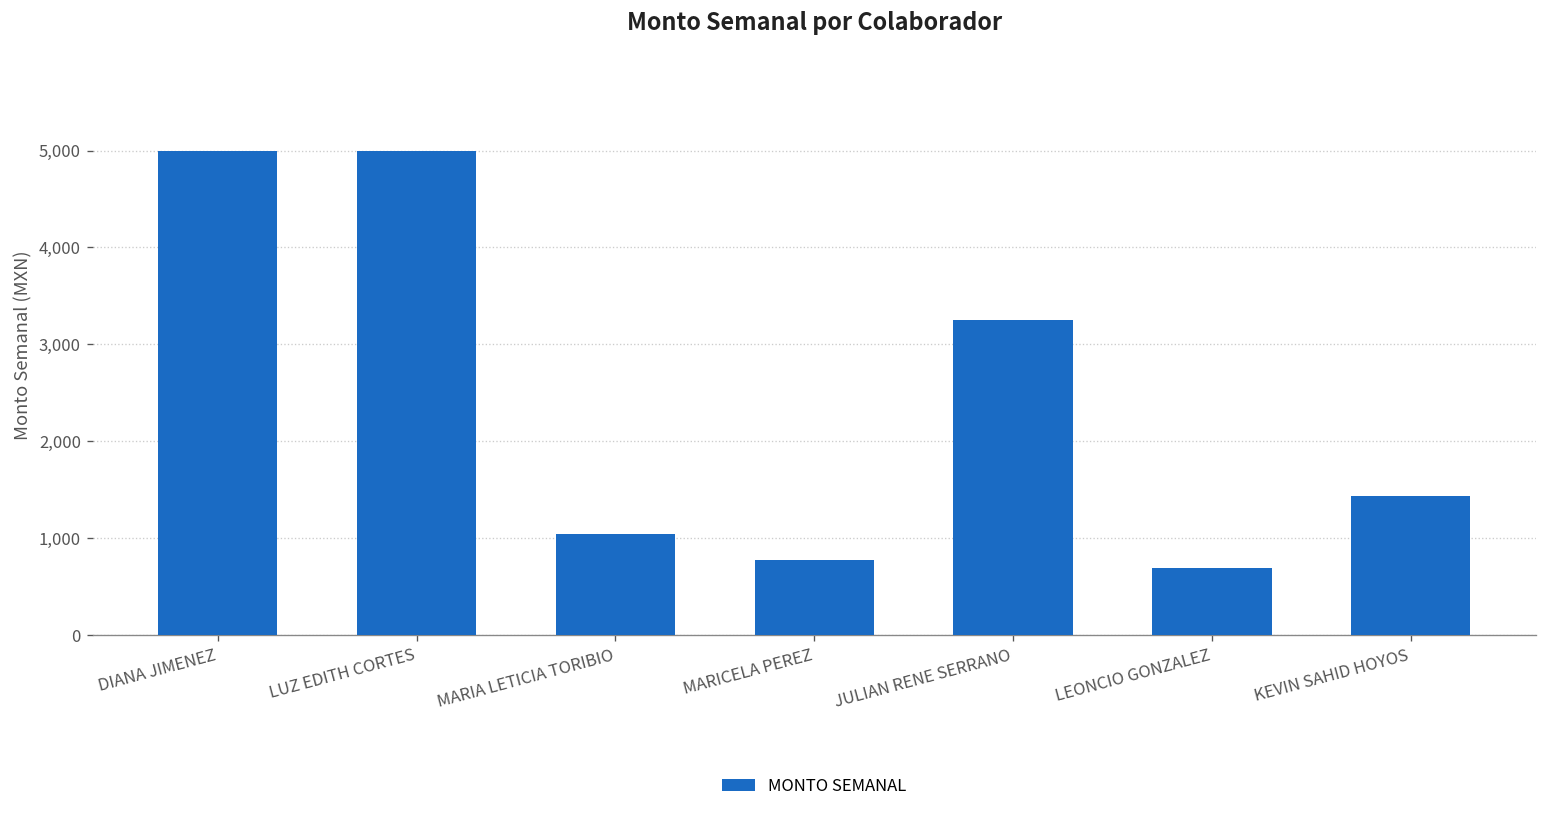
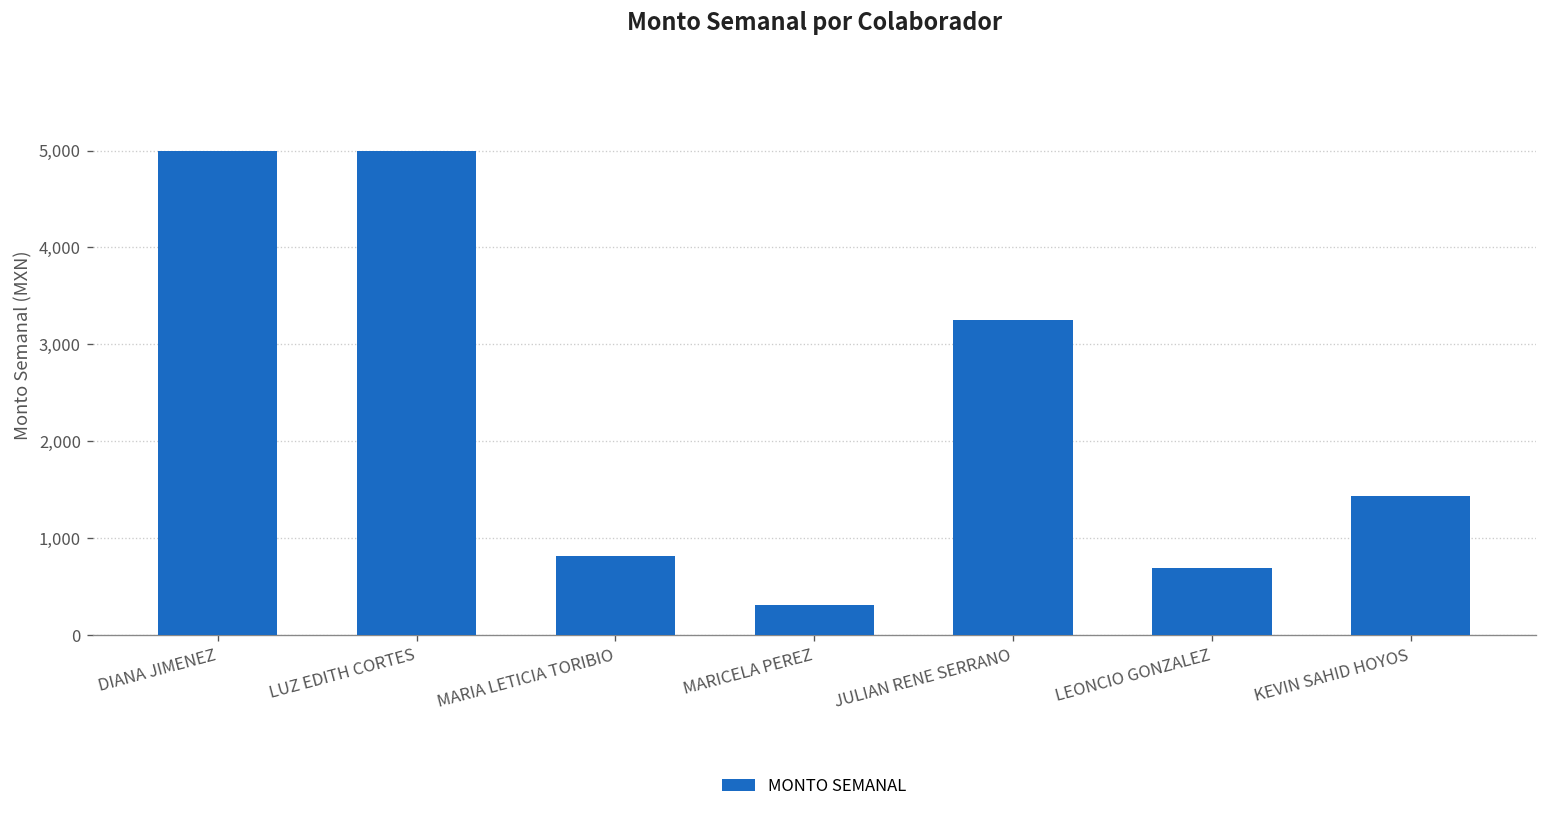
  {
    "DIANA JIMENEZ": "5,000",
    "LUZ EDITH CORTES": "5,000",
-   "MARIA LETICIA TORIBIO": "1,000",
-   "MARICELA PEREZ": "800",
+   "MARIA LETICIA TORIBIO": "800",
+   "MARICELA PEREZ": "300",
    "JULIAN RENE SERRANO": "3,200",
    "LEONCIO GONZALEZ": "700",
    "KEVIN SAHID HOYOS": "1,400"
  }
